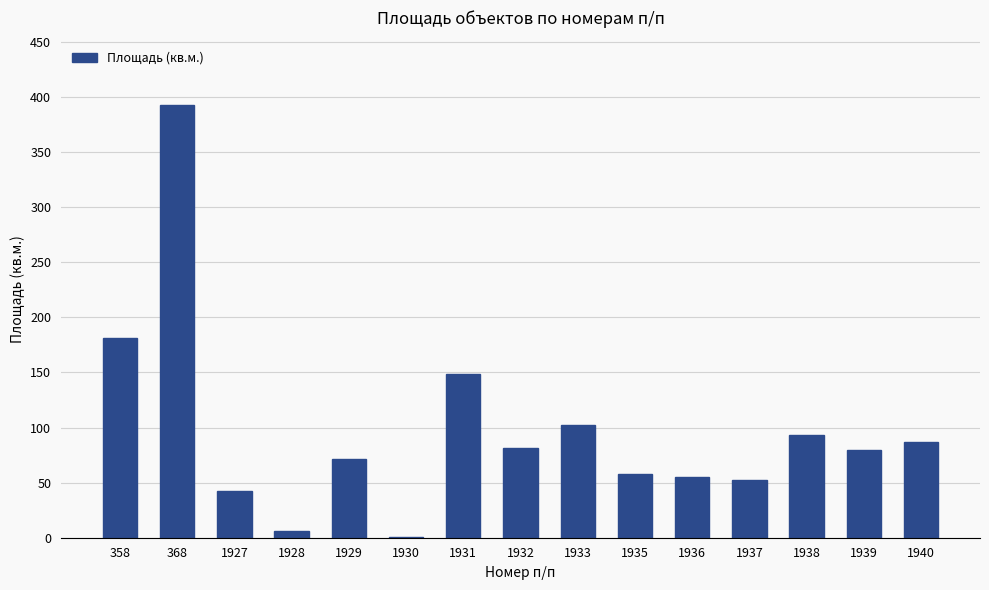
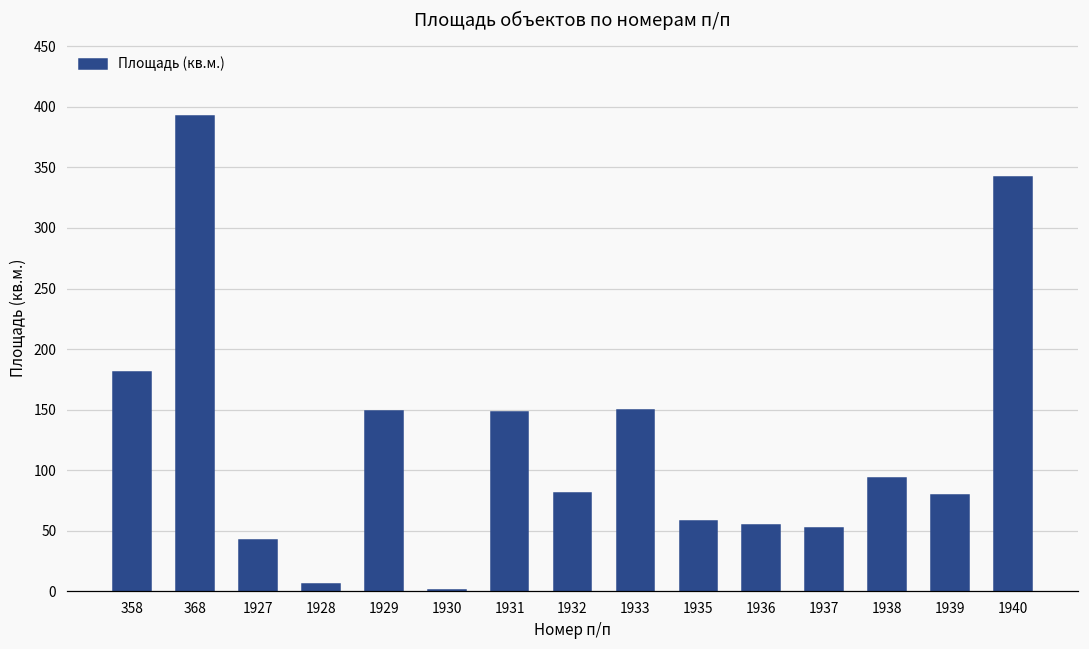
  {
    "358": 181,
    "368": 393,
    "1927": 43,
    "1928": 6,
-   "1929": 72,
+   "1929": 149,
    "1931": 148,
    "1932": 81,
-   "1933": 103,
+   "1933": 150,
    "1935": 58,
    "1936": 55,
    "1937": 53,
    "1938": 94,
    "1939": 80,
-   "1940": 87
+   "1940": 342
  }
